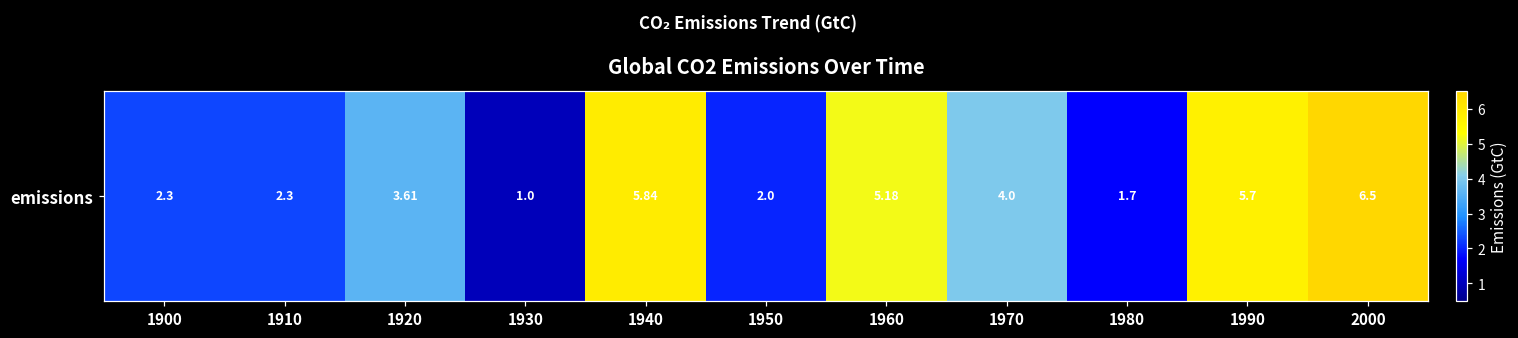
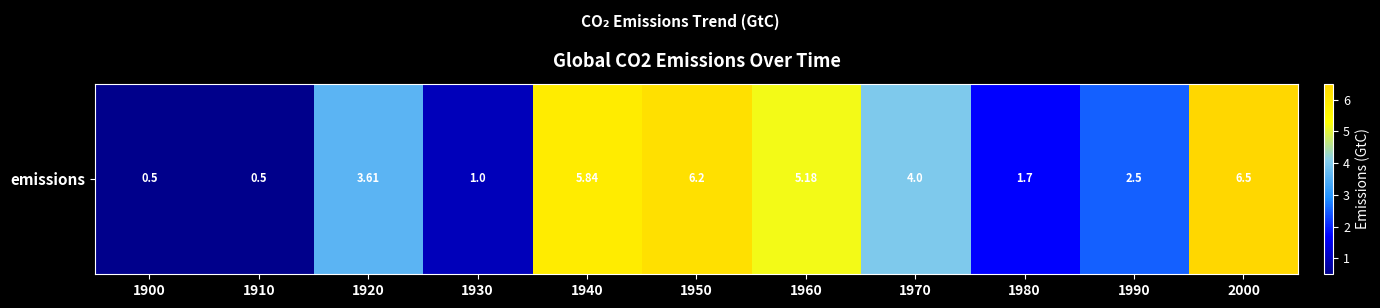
  {
    "emissions": {
-     "1900": 2.3,
-     "1910": 2.3,
+     "1900": 0.5,
+     "1910": 0.5,
      "1920": 3.61,
      "1930": 1.0,
      "1940": 5.84,
-     "1950": 2.0,
+     "1950": 6.2,
      "1960": 5.18,
      "1970": 4.0,
      "1980": 1.7,
-     "1990": 5.7,
+     "1990": 2.5,
      "2000": 6.5
    }
  }
